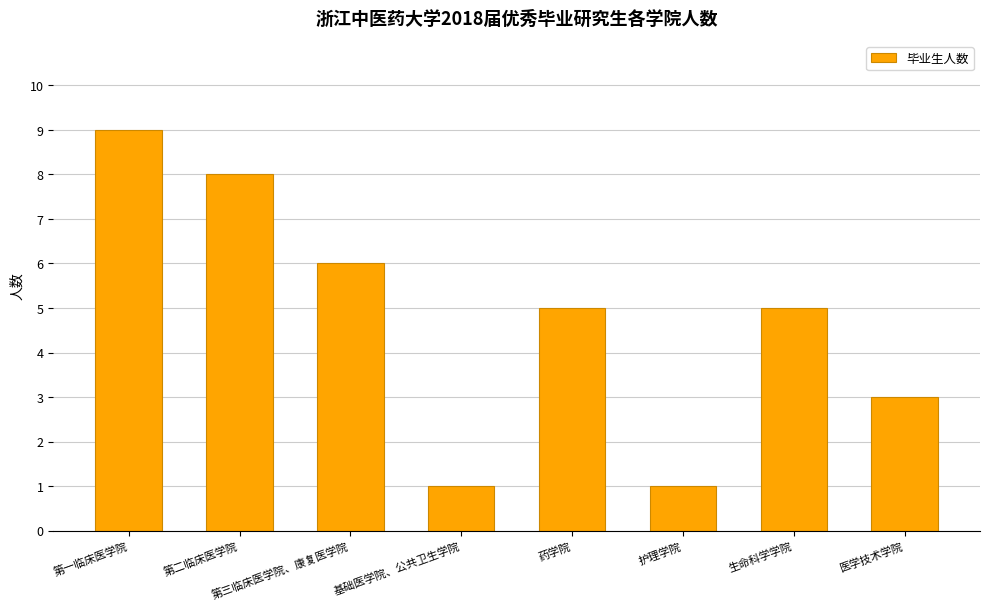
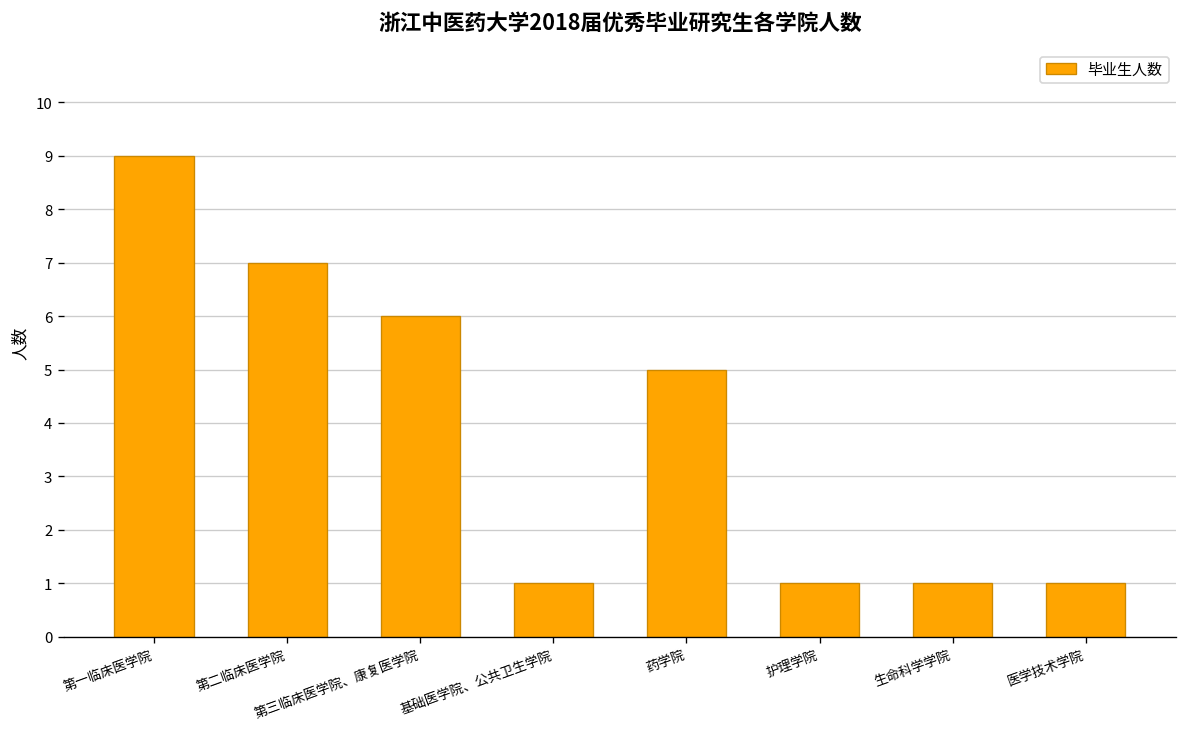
  {
    "第一临床医学院": 9,
-   "第二临床医学院": 8,
+   "第二临床医学院": 7,
    "第三临床医学院、康复医学院": 6,
    "基础医学院、公共卫生学院": 1,
    "药学院": 5,
    "护理学院": 1,
-   "生命科学学院": 5,
-   "医学技术学院": 3
+   "生命科学学院": 1,
+   "医学技术学院": 1
  }
